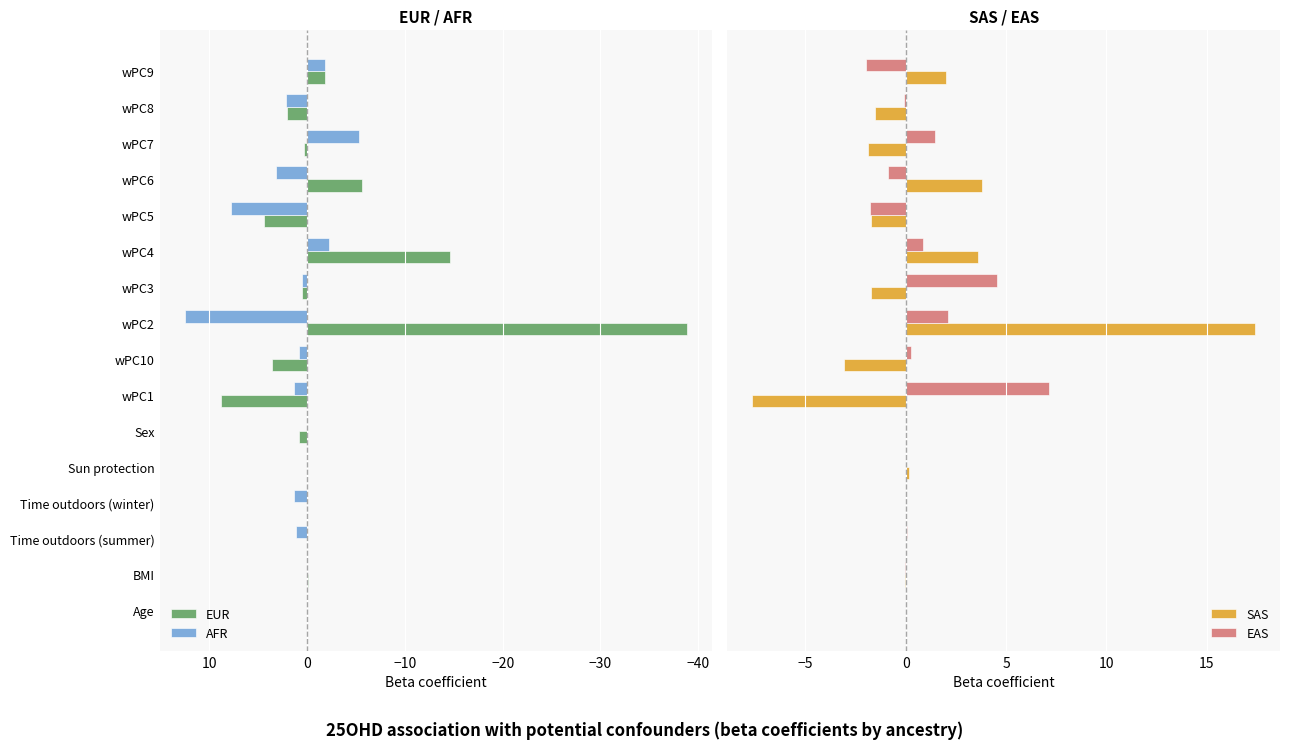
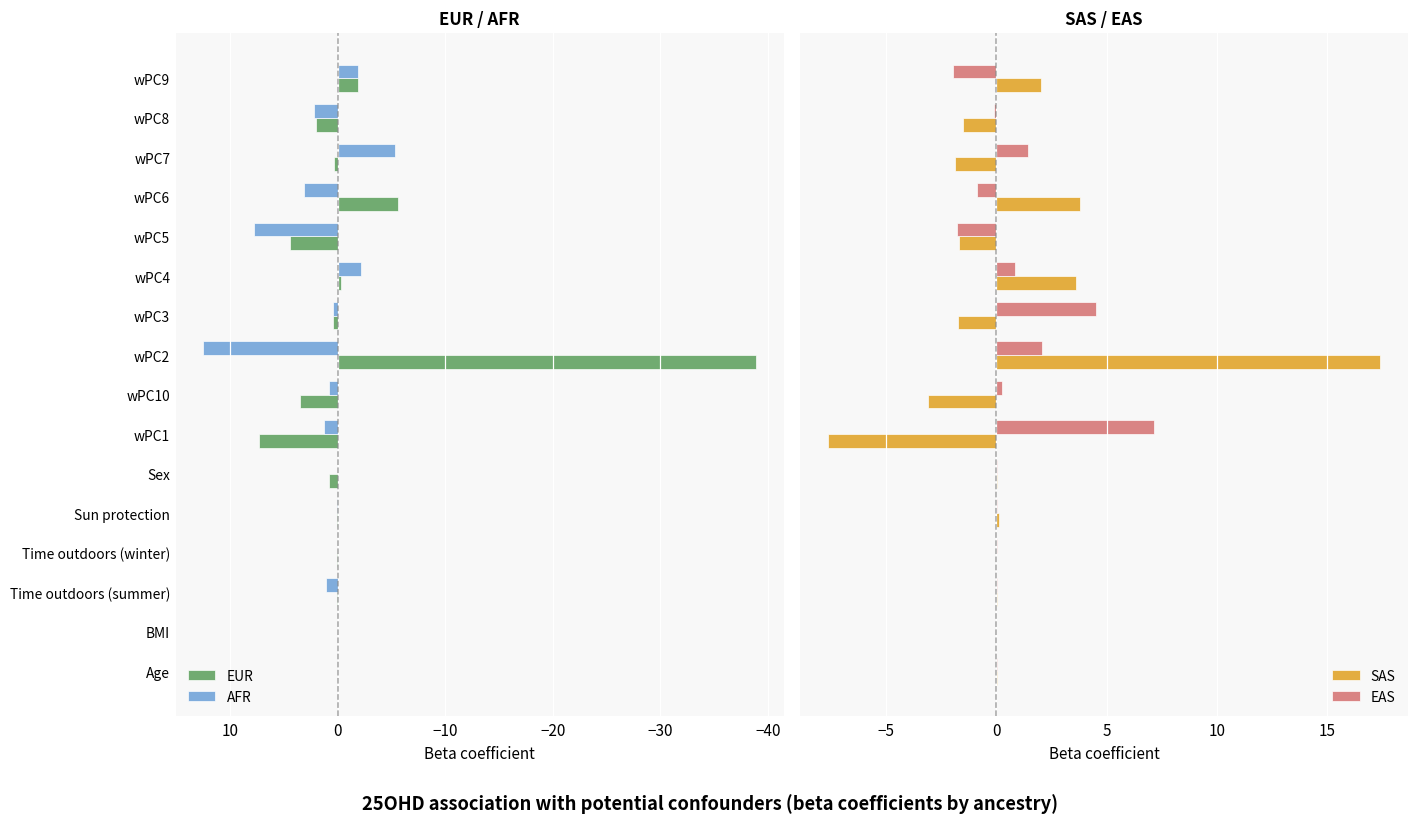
  {
    "EUR / AFR": {
      "EUR": {
        "wPC9": -2,
        "wPC8": 2,
        "wPC7": 0,
        "wPC6": -6,
        "wPC5": 4,
-       "wPC4": -15,
+       "wPC4": 0,
        "wPC3": 1,
        "wPC2": -39,
        "wPC10": 4,
-       "wPC1": 9,
+       "wPC1": 7,
        "Sex": 1
      },
      "AFR": {
        "wPC9": -2,
        "wPC8": 2,
        "wPC7": -5,
        "wPC6": 3,
        "wPC5": 8,
        "wPC4": -2,
        "wPC3": 0,
        "wPC2": 13,
        "wPC10": 1,
        "wPC1": 1,
-       "Time outdoors (winter)": 1,
+       "Time outdoors (winter)": 0,
        "Time outdoors (summer)": 1
      }
    }
  }
